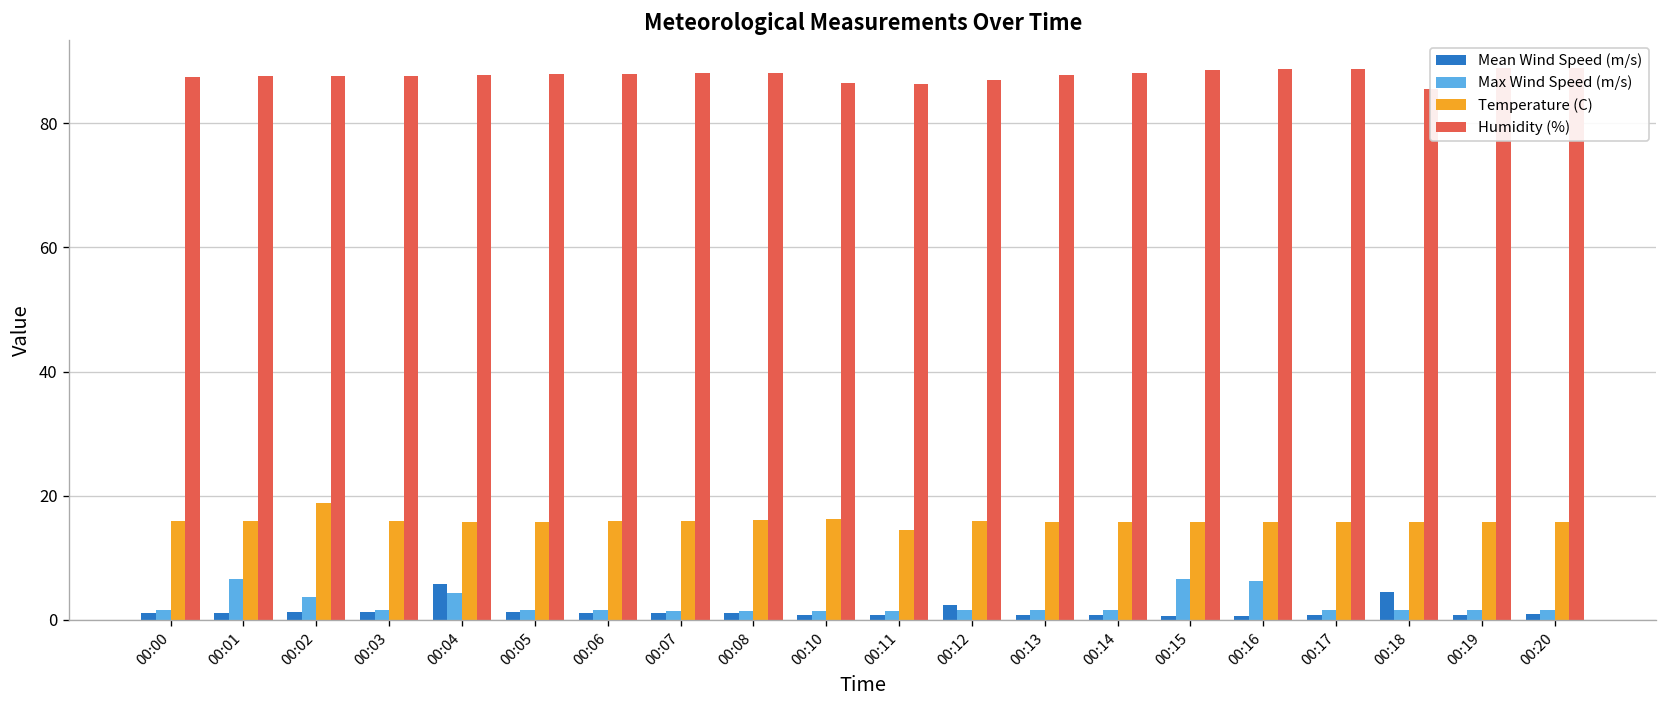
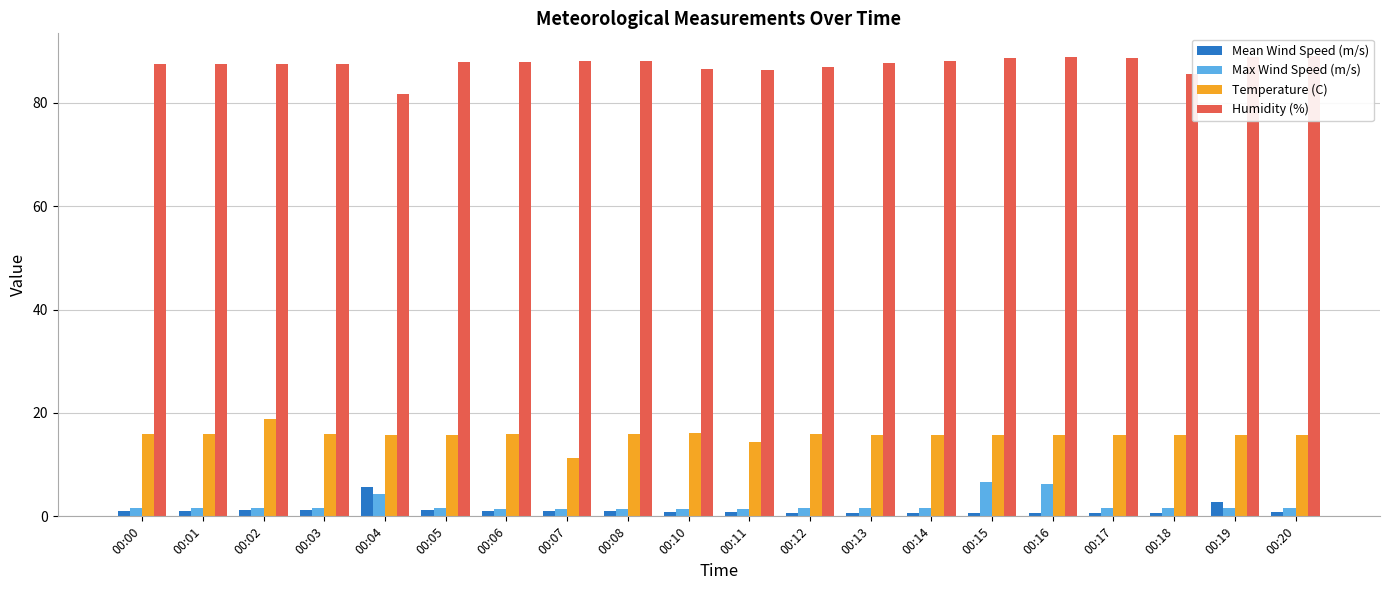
  {
    "Mean Wind Speed (m/s)": {
      "00:00": 1,
      "00:01": 1,
      "00:02": 1,
      "00:03": 1,
      "00:04": 6,
      "00:05": 1,
      "00:06": 1,
      "00:07": 1,
      "00:08": 1,
      "00:10": 1,
      "00:11": 1,
-     "00:12": 2,
+     "00:12": 1,
      "00:13": 1,
      "00:14": 1,
      "00:15": 1,
      "00:16": 1,
      "00:17": 1,
-     "00:18": 4,
-     "00:19": 1,
+     "00:18": 1,
+     "00:19": 3,
      "00:20": 1
    },
    "Max Wind Speed (m/s)": {
      "00:00": 2,
-     "00:01": 7,
-     "00:02": 4,
+     "00:01": 2,
+     "00:02": 2,
      "00:03": 2,
      "00:04": 4,
      "00:05": 2,
      "00:06": 2,
      "00:07": 1,
      "00:08": 1,
      "00:10": 1,
      "00:11": 1,
      "00:12": 2,
      "00:13": 2,
      "00:14": 2,
      "00:15": 7,
      "00:16": 6,
      "00:17": 2,
      "00:18": 2,
      "00:19": 2,
      "00:20": 2
    },
    "Temperature (C)": {
      "00:00": 16,
      "00:01": 16,
      "00:02": 19,
      "00:03": 16,
      "00:04": 16,
      "00:05": 16,
      "00:06": 16,
-     "00:07": 16,
+     "00:07": 11,
      "00:08": 16,
      "00:10": 16,
      "00:11": 14,
      "00:12": 16,
      "00:13": 16,
      "00:14": 16,
      "00:15": 16,
      "00:16": 16,
      "00:17": 16,
      "00:18": 16,
      "00:19": 16,
      "00:20": 16
    },
    "Humidity (%)": {
      "00:00": 88,
      "00:01": 88,
      "00:02": 88,
      "00:03": 88,
-     "00:04": 88,
+     "00:04": 82,
      "00:05": 88,
      "00:06": 88,
      "00:07": 88,
      "00:08": 88,
      "00:10": 87,
      "00:11": 86,
      "00:12": 87,
      "00:13": 88,
      "00:14": 88,
      "00:15": 89,
      "00:16": 89,
      "00:17": 89
    }
  }
